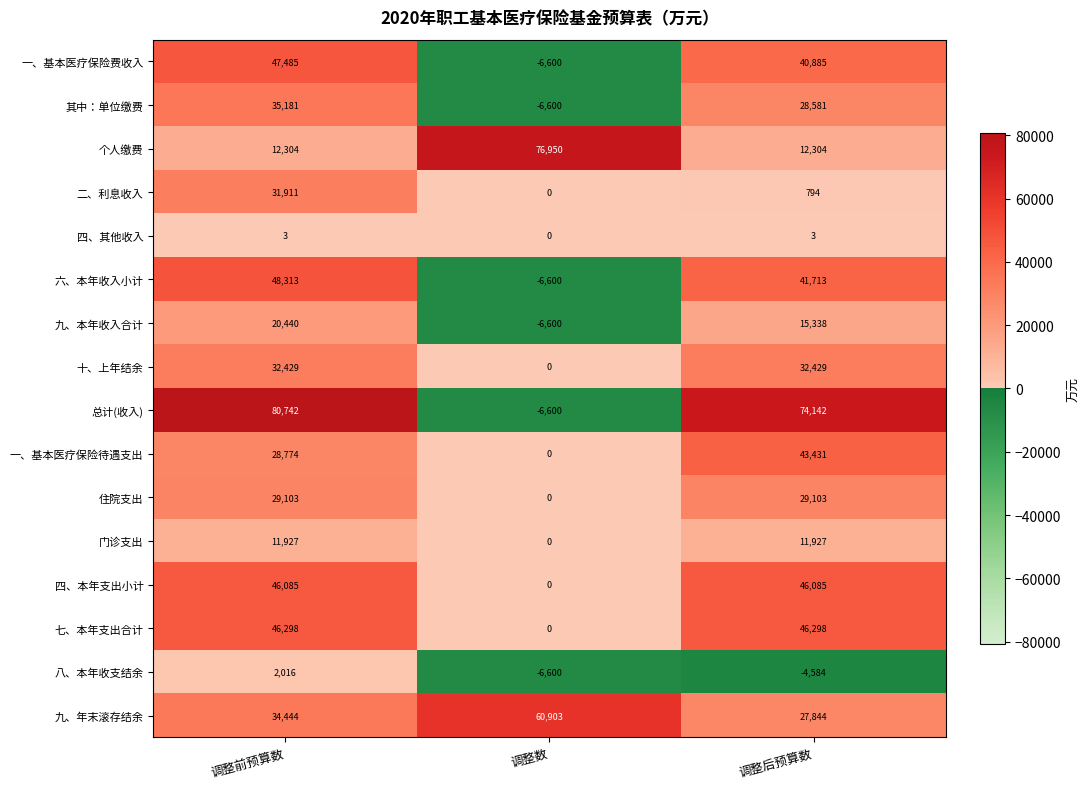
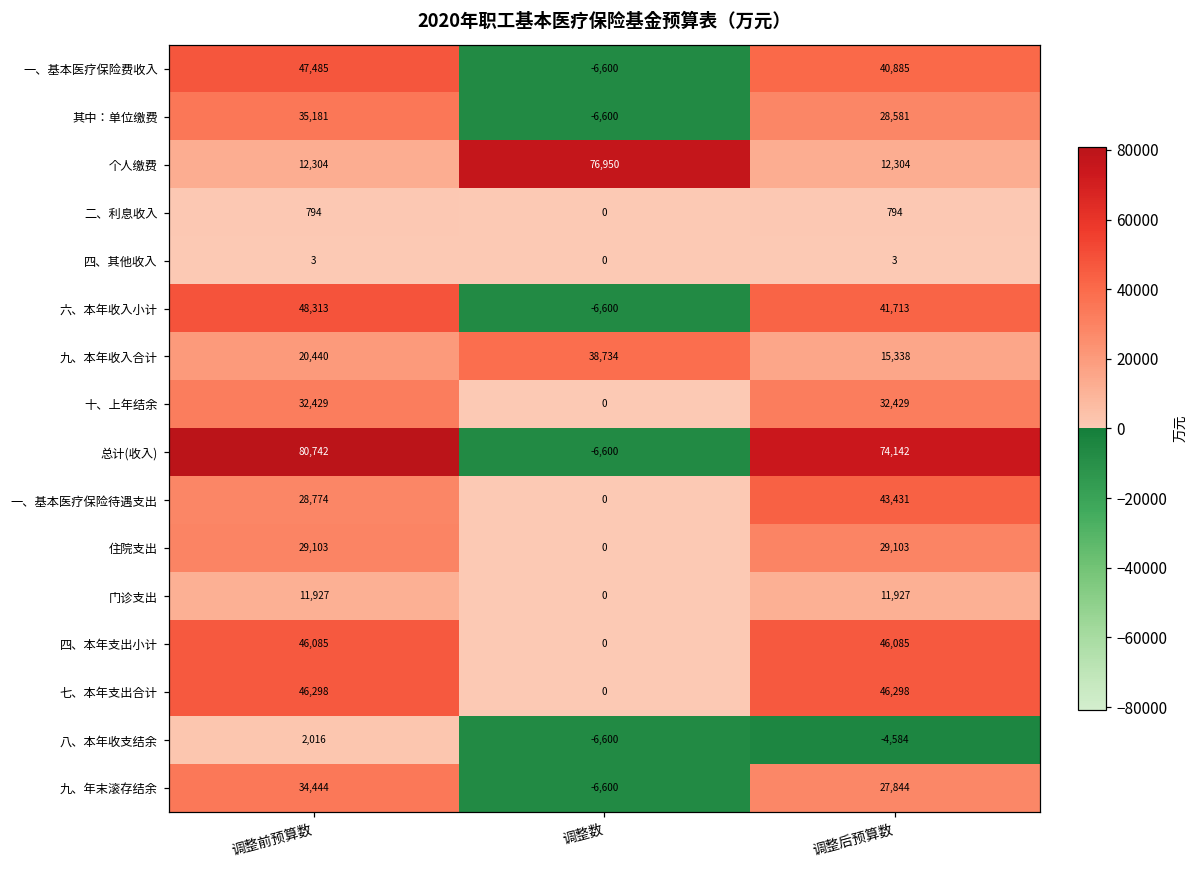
  {
    "一、基本医疗保险费收入": {
      "调整前预算数": "47,485",
      "调整数": "-6,600",
      "调整后预算数": "40,885"
    },
    "其中：单位缴费": {
      "调整前预算数": "35,181",
      "调整数": "-6,600",
      "调整后预算数": "28,581"
    },
    "个人缴费": {
      "调整前预算数": "12,304",
      "调整数": "76,950",
      "调整后预算数": "12,304"
    },
    "二、利息收入": {
-     "调整前预算数": "31,911",
+     "调整前预算数": "794",
      "调整数": "0",
      "调整后预算数": "794"
    },
    "四、其他收入": {
      "调整前预算数": "3",
      "调整数": "0",
      "调整后预算数": "3"
    },
    "六、本年收入小计": {
      "调整前预算数": "48,313",
      "调整数": "-6,600",
      "调整后预算数": "41,713"
    },
    "九、本年收入合计": {
      "调整前预算数": "20,440",
-     "调整数": "-6,600",
+     "调整数": "38,734",
      "调整后预算数": "15,338"
    },
    "十、上年结余": {
      "调整前预算数": "32,429",
      "调整数": "0",
      "调整后预算数": "32,429"
    },
    "总计(收入)": {
      "调整前预算数": "80,742",
      "调整数": "-6,600",
      "调整后预算数": "74,142"
    },
    "一、基本医疗保险待遇支出": {
      "调整前预算数": "28,774",
      "调整数": "0",
      "调整后预算数": "43,431"
    },
    "住院支出": {
      "调整前预算数": "29,103",
      "调整数": "0",
      "调整后预算数": "29,103"
    },
    "门诊支出": {
      "调整前预算数": "11,927",
      "调整数": "0",
      "调整后预算数": "11,927"
    },
    "四、本年支出小计": {
      "调整前预算数": "46,085",
      "调整数": "0",
      "调整后预算数": "46,085"
    },
    "七、本年支出合计": {
      "调整前预算数": "46,298",
      "调整数": "0",
      "调整后预算数": "46,298"
    },
    "八、本年收支结余": {
      "调整前预算数": "2,016",
      "调整数": "-6,600",
      "调整后预算数": "-4,584"
    },
    "九、年末滚存结余": {
      "调整前预算数": "34,444",
-     "调整数": "60,903",
+     "调整数": "-6,600",
      "调整后预算数": "27,844"
    }
  }
